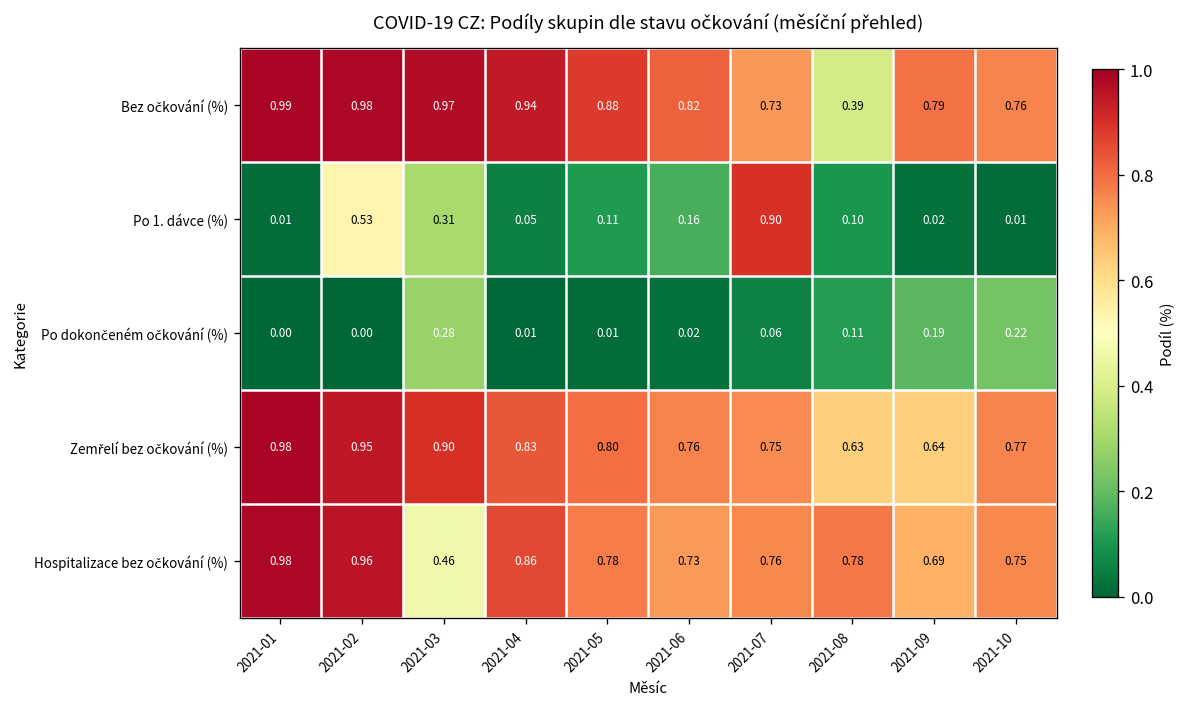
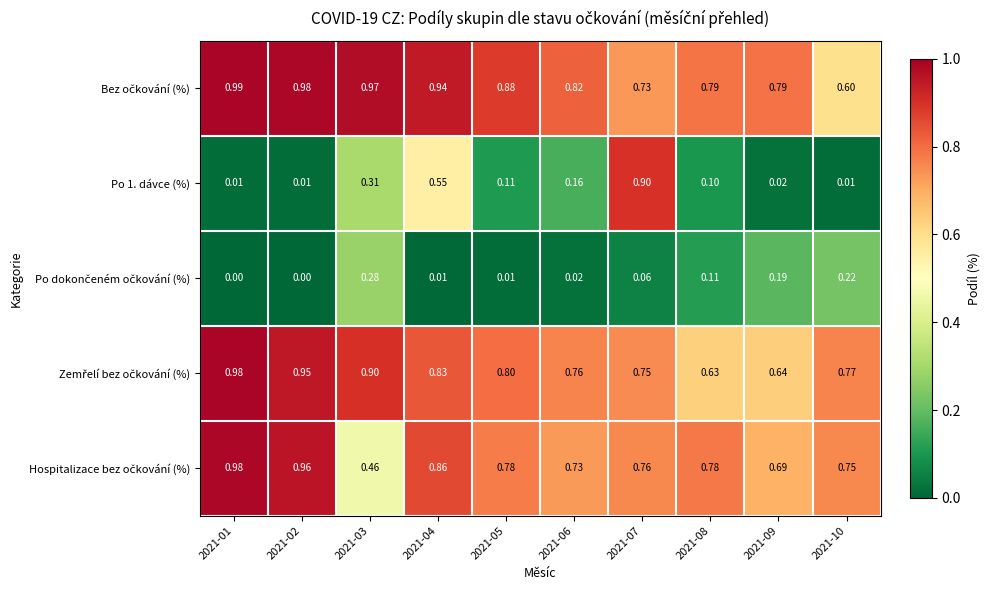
  {
    "Bez očkování (%)": {
      "2021-01": 0.99,
      "2021-02": 0.98,
      "2021-03": 0.97,
      "2021-04": 0.94,
      "2021-05": 0.88,
      "2021-06": 0.82,
      "2021-07": 0.73,
-     "2021-08": 0.39,
+     "2021-08": 0.79,
      "2021-09": 0.79,
-     "2021-10": 0.76
+     "2021-10": 0.60
    },
    "Po 1. dávce (%)": {
      "2021-01": 0.01,
-     "2021-02": 0.53,
+     "2021-02": 0.01,
      "2021-03": 0.31,
-     "2021-04": 0.05,
+     "2021-04": 0.55,
      "2021-05": 0.11,
      "2021-06": 0.16,
      "2021-07": 0.90,
      "2021-08": 0.10,
      "2021-09": 0.02,
      "2021-10": 0.01
    },
    "Po dokončeném očkování (%)": {
      "2021-01": 0.00,
      "2021-02": 0.00,
      "2021-03": 0.28,
      "2021-04": 0.01,
      "2021-05": 0.01,
      "2021-06": 0.02,
      "2021-07": 0.06,
      "2021-08": 0.11,
      "2021-09": 0.19,
      "2021-10": 0.22
    },
    "Zemřelí bez očkování (%)": {
      "2021-01": 0.98,
      "2021-02": 0.95,
      "2021-03": 0.90,
      "2021-04": 0.83,
      "2021-05": 0.80,
      "2021-06": 0.76,
      "2021-07": 0.75,
      "2021-08": 0.63,
      "2021-09": 0.64,
      "2021-10": 0.77
    },
    "Hospitalizace bez očkování (%)": {
      "2021-01": 0.98,
      "2021-02": 0.96,
      "2021-03": 0.46,
      "2021-04": 0.86,
      "2021-05": 0.78,
      "2021-06": 0.73,
      "2021-07": 0.76,
      "2021-08": 0.78,
      "2021-09": 0.69,
      "2021-10": 0.75
    }
  }
